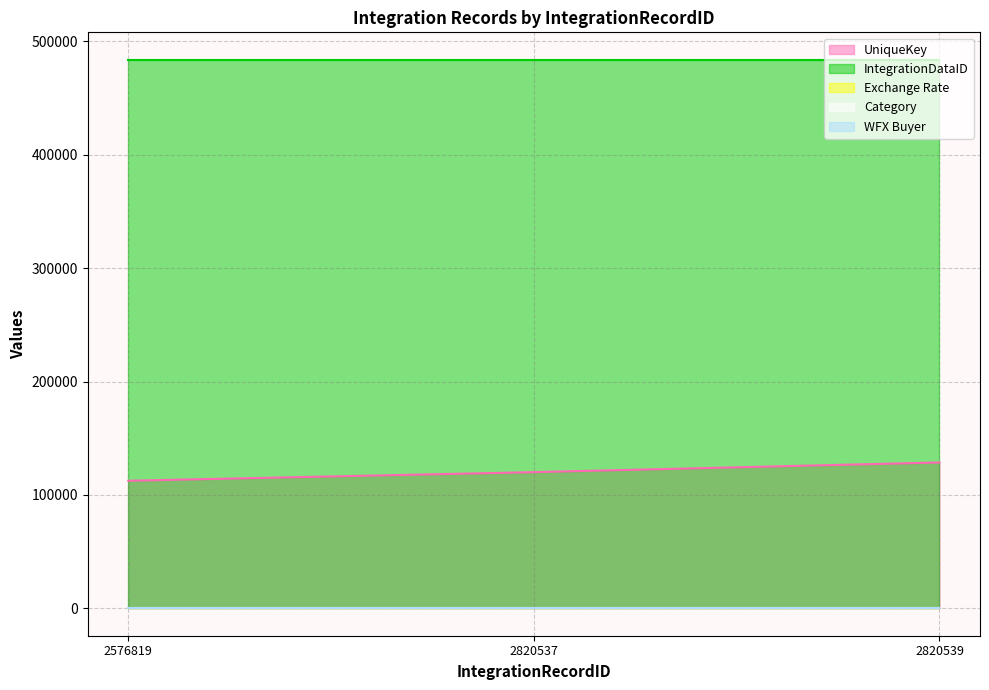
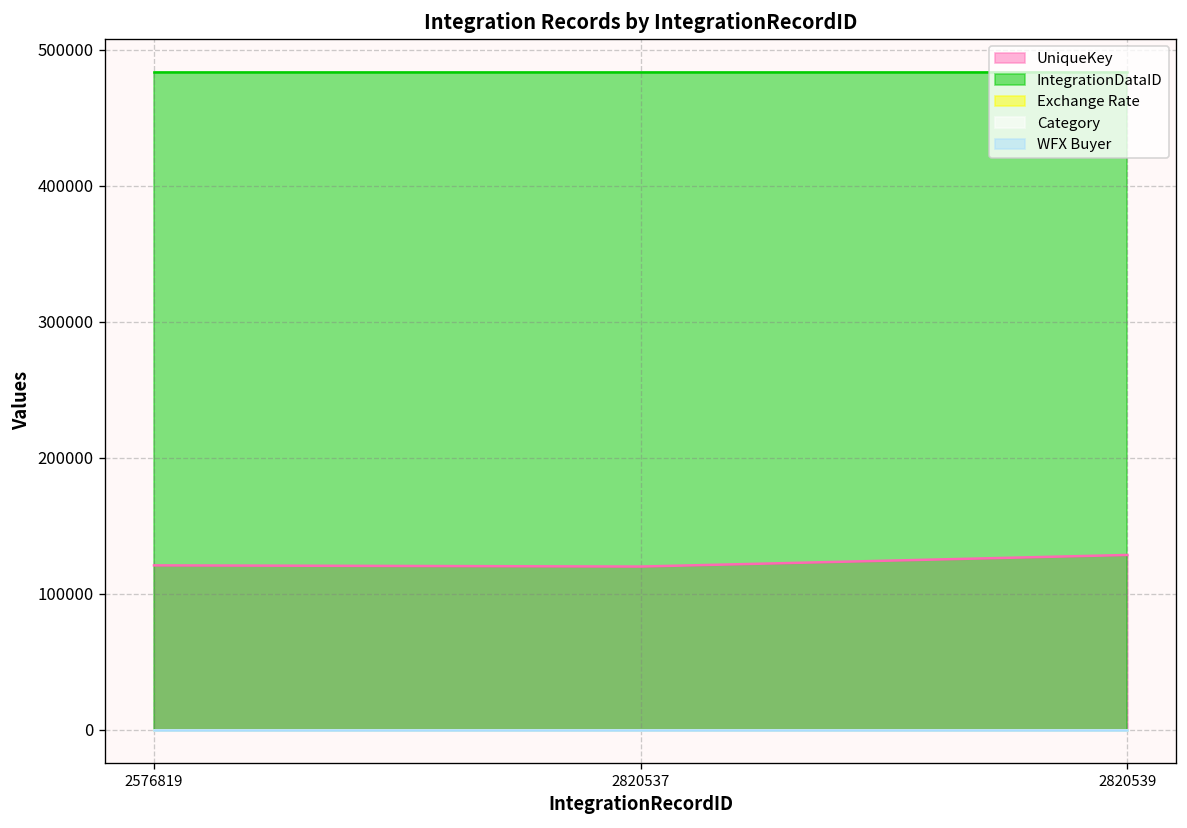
  {
    "UniqueKey": {
-     "2576819": 113000,
+     "2576819": 121000,
      "2820537": 120000,
      "2820539": 129000
    },
    "IntegrationDataID": {
      "2576819": 484000,
      "2820537": 484000
    },
    "WFX Buyer": {
      "2576819": 0,
      "2820537": 0,
      "2820539": 0
    }
  }
